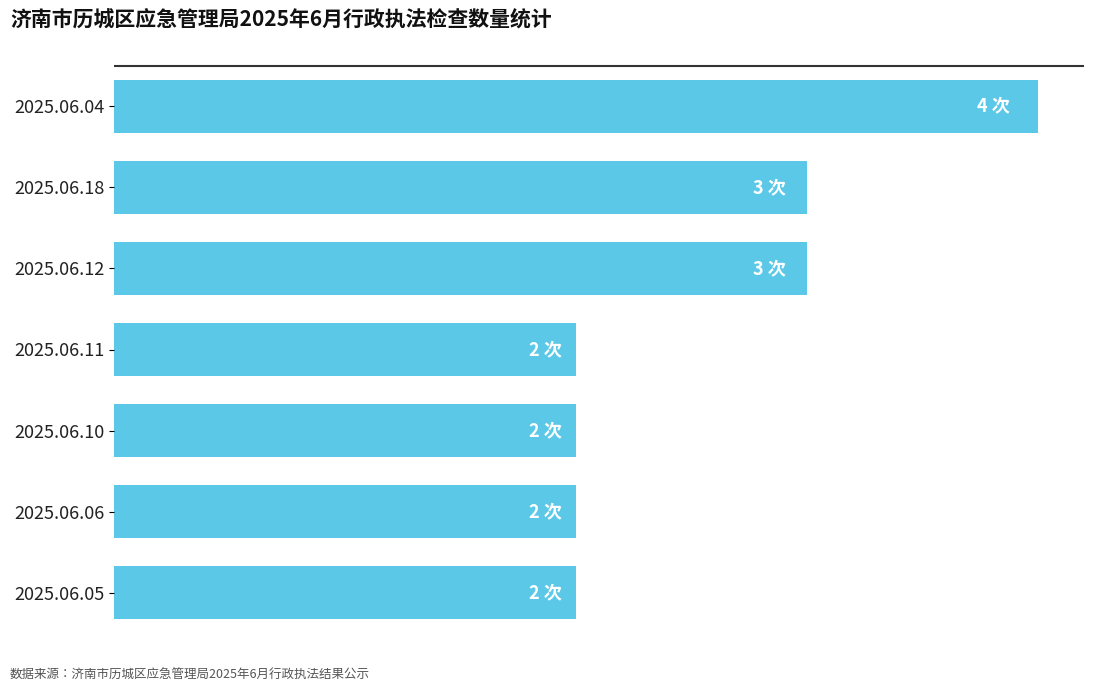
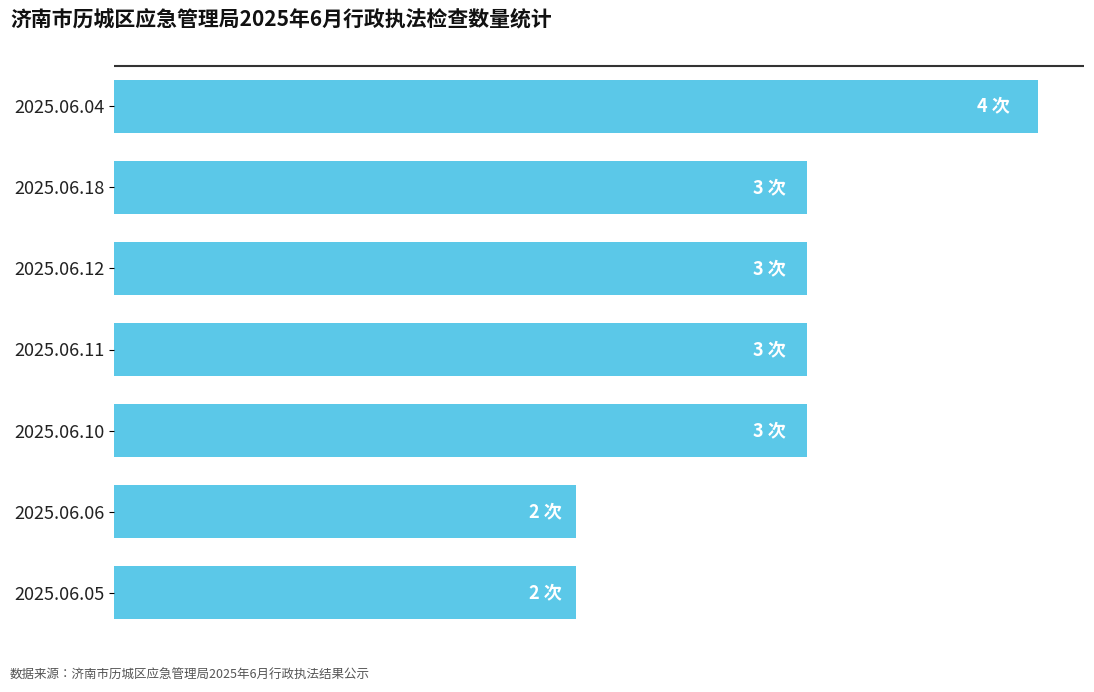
  {
    "2025.06.04": 4,
    "2025.06.18": 3,
    "2025.06.12": 3,
-   "2025.06.11": 2,
-   "2025.06.10": 2,
+   "2025.06.11": 3,
+   "2025.06.10": 3,
    "2025.06.06": 2,
    "2025.06.05": 2
  }
